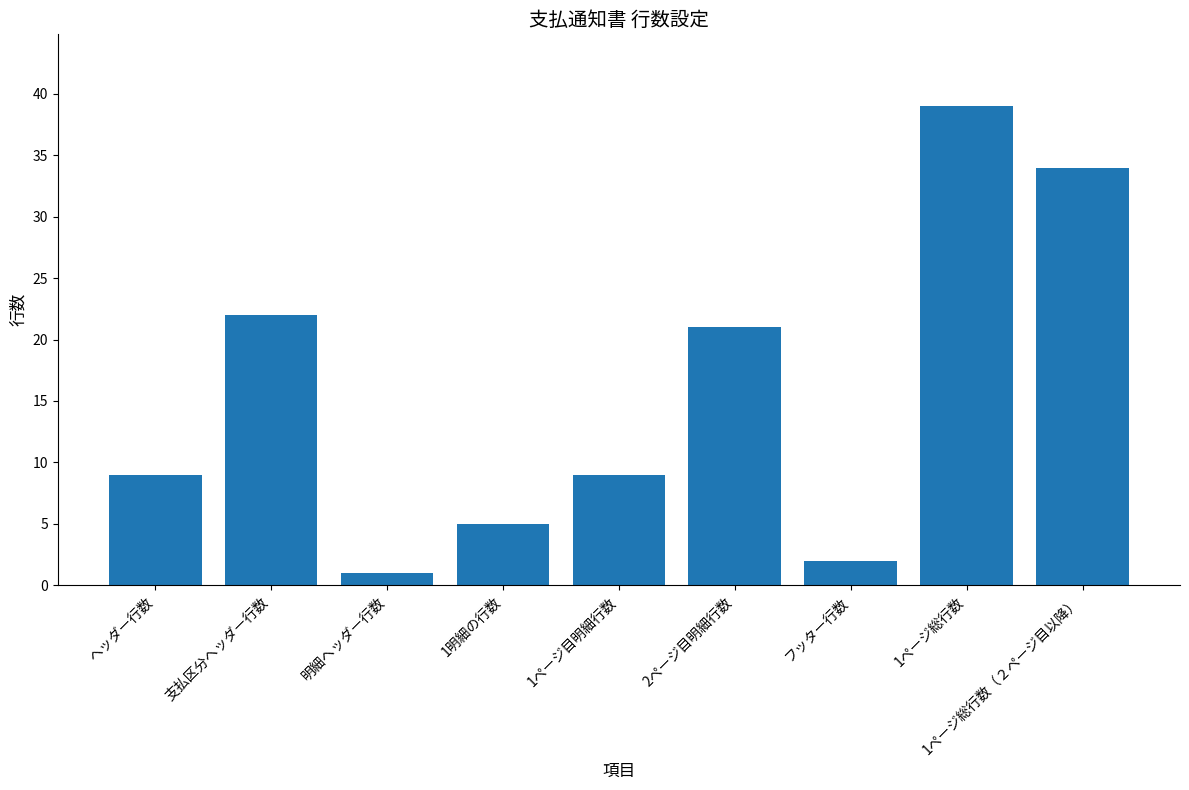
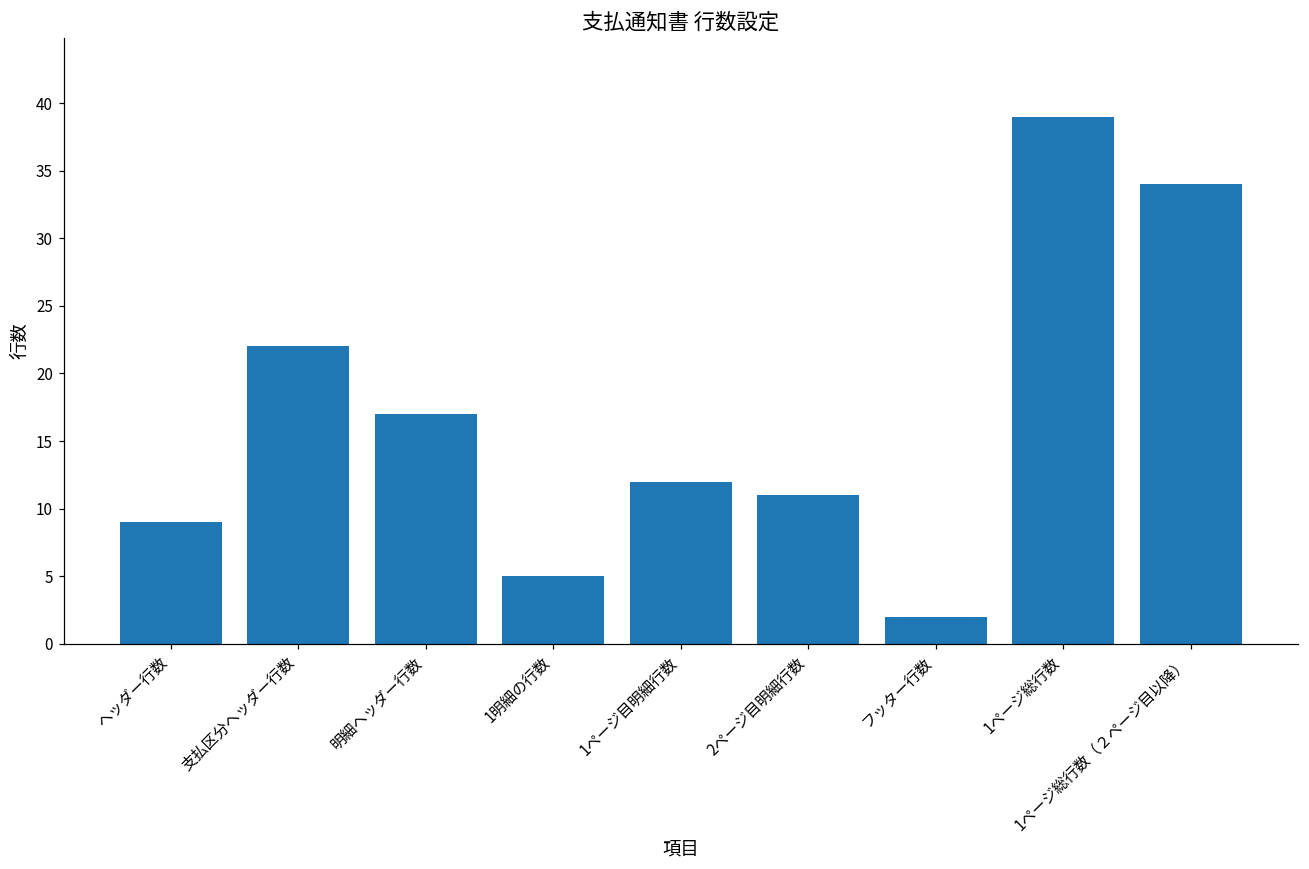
  {
    "ヘッダー行数": 9,
    "支払区分ヘッダー行数": 22,
-   "明細ヘッダー行数": 1,
+   "明細ヘッダー行数": 17,
    "1明細の行数": 5,
-   "1ページ目明細行数": 9,
-   "2ページ目明細行数": 21,
+   "1ページ目明細行数": 12,
+   "2ページ目明細行数": 11,
    "フッター行数": 2,
    "1ページ総行数": 39,
    "1ページ総行数（２ページ目以降）": 34
  }
